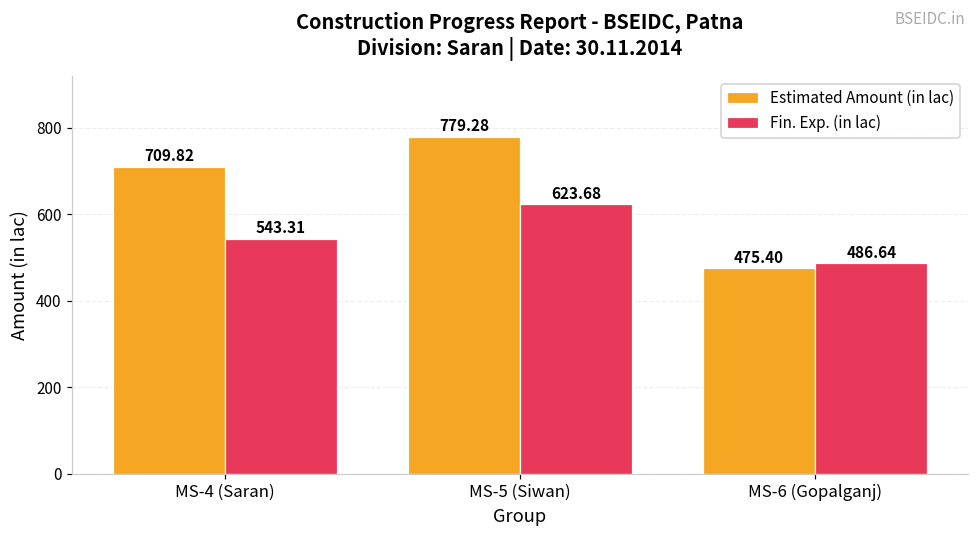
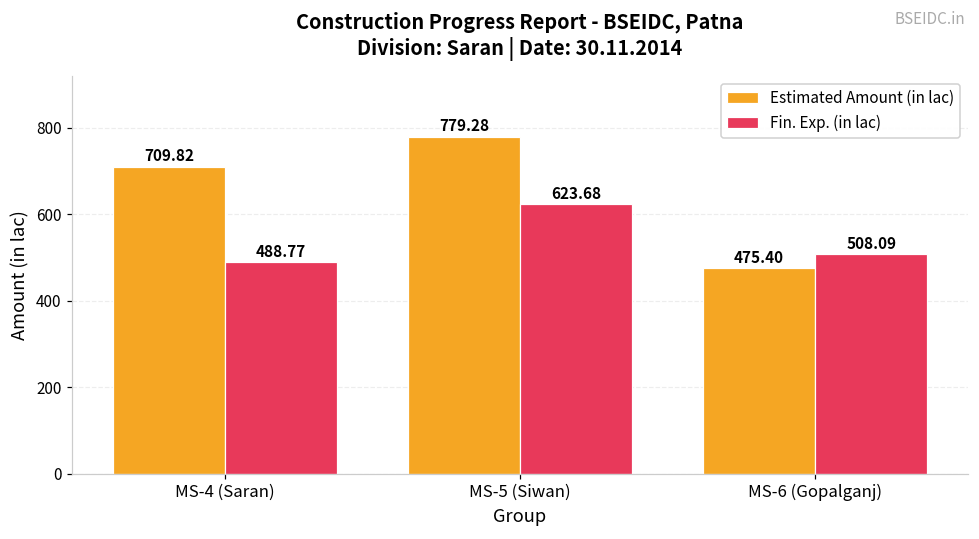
  {
    "Estimated Amount (in lac)": {
      "MS-4 (Saran)": 709.82,
      "MS-5 (Siwan)": 779.28,
      "MS-6 (Gopalganj)": 475.40
    },
    "Fin. Exp. (in lac)": {
-     "MS-4 (Saran)": 543.31,
+     "MS-4 (Saran)": 488.77,
      "MS-5 (Siwan)": 623.68,
-     "MS-6 (Gopalganj)": 486.64
+     "MS-6 (Gopalganj)": 508.09
    }
  }
